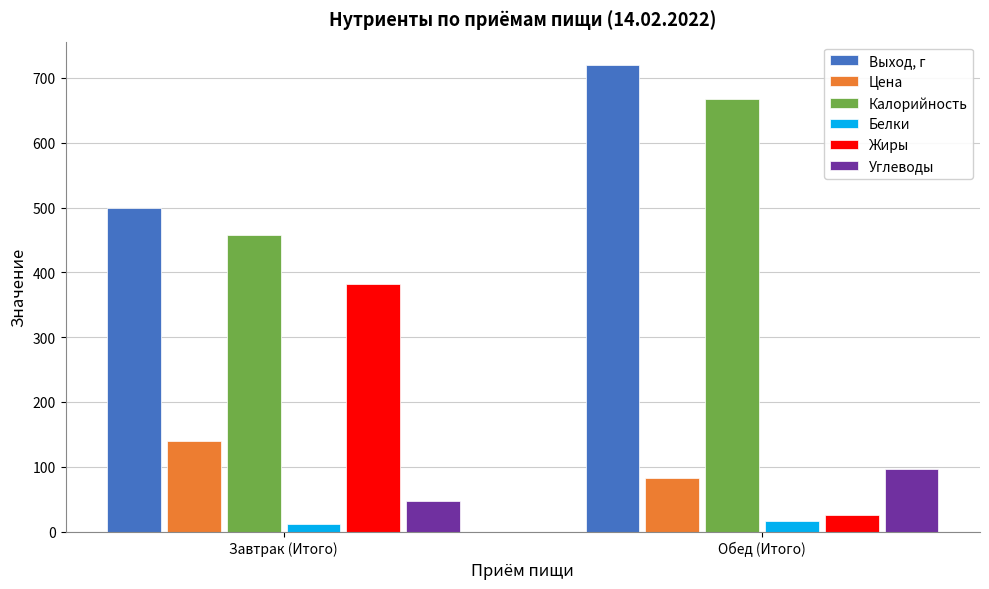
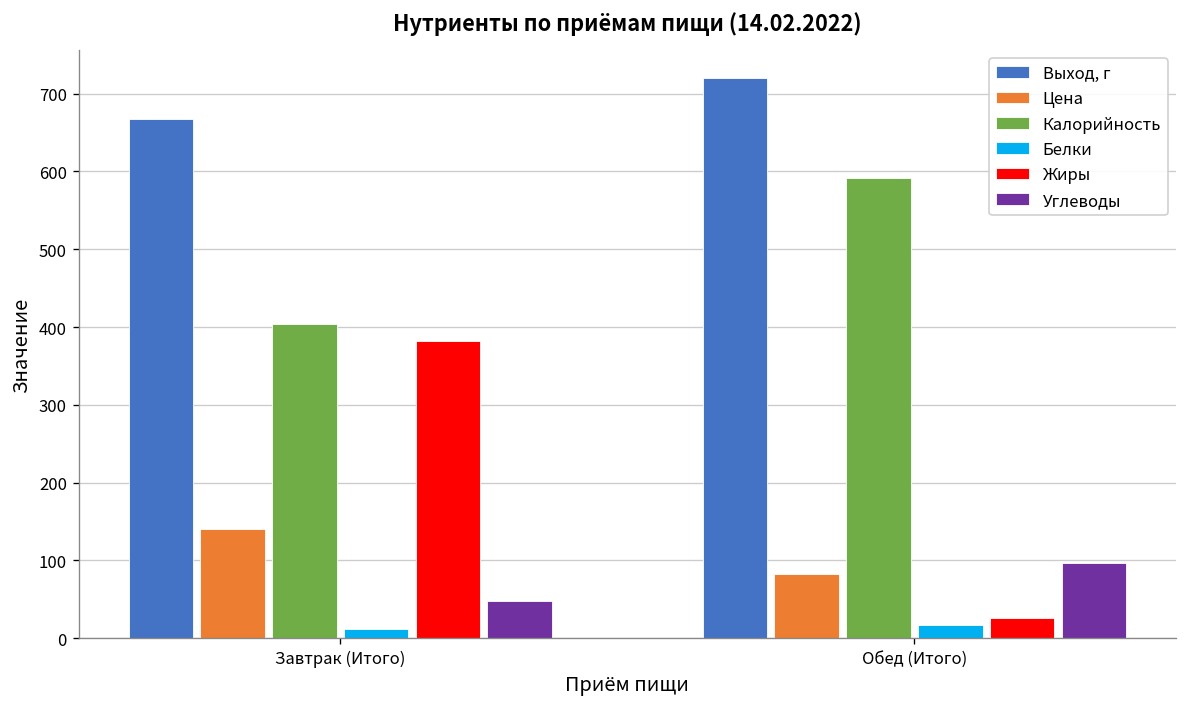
  {
    "Выход, г": {
-     "Завтрак (Итого)": 500,
+     "Завтрак (Итого)": 670,
      "Обед (Итого)": 720
    },
    "Цена": {
      "Завтрак (Итого)": 140,
      "Обед (Итого)": 80
    },
    "Калорийность": {
-     "Завтрак (Итого)": 460,
-     "Обед (Итого)": 670
+     "Завтрак (Итого)": 400,
+     "Обед (Итого)": 590
    },
    "Белки": {
      "Завтрак (Итого)": 10,
      "Обед (Итого)": 20
    },
    "Жиры": {
      "Завтрак (Итого)": 380,
      "Обед (Итого)": 30
    },
    "Углеводы": {
      "Завтрак (Итого)": 50,
      "Обед (Итого)": 100
    }
  }
